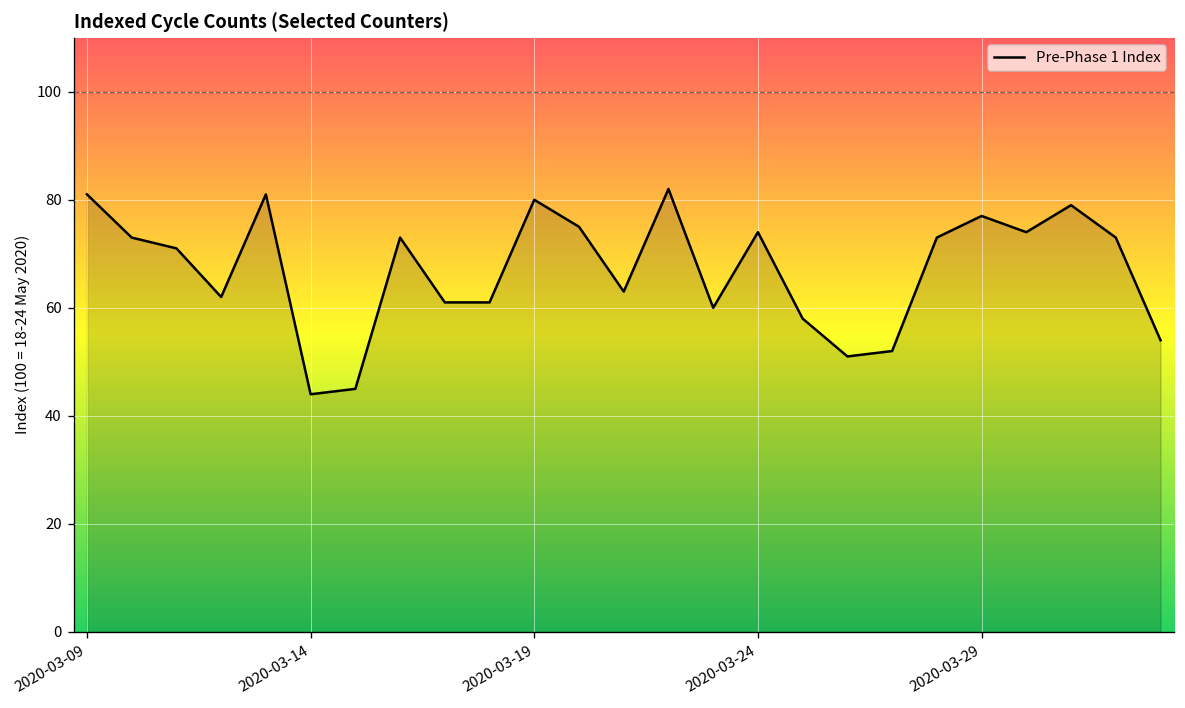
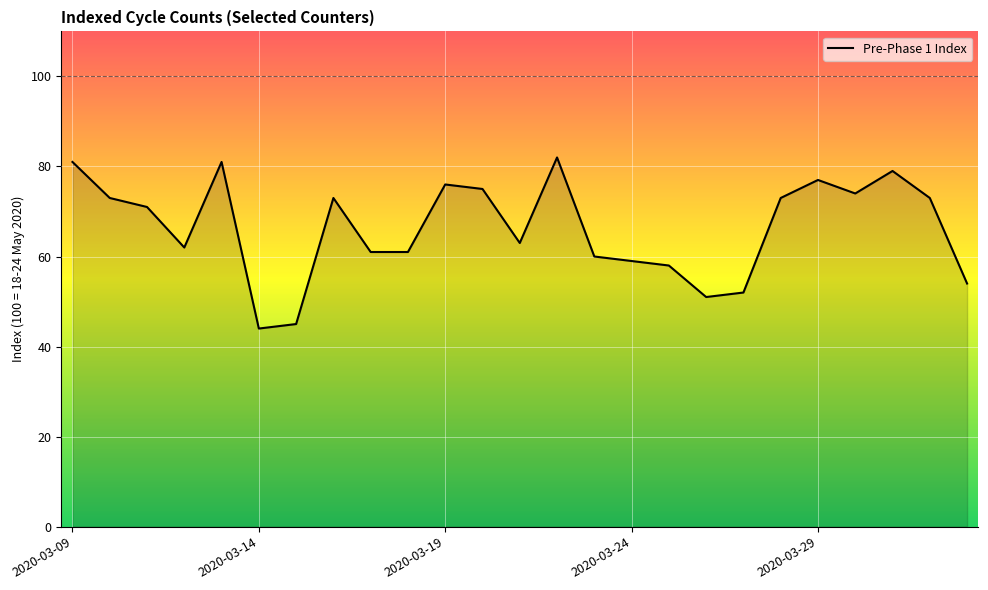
  {
    "2020-03-09": 81,
    "2020-03-14": 44,
-   "2020-03-19": 80,
-   "2020-03-24": 74,
+   "2020-03-19": 76,
+   "2020-03-24": 59,
    "2020-03-29": 77
  }
